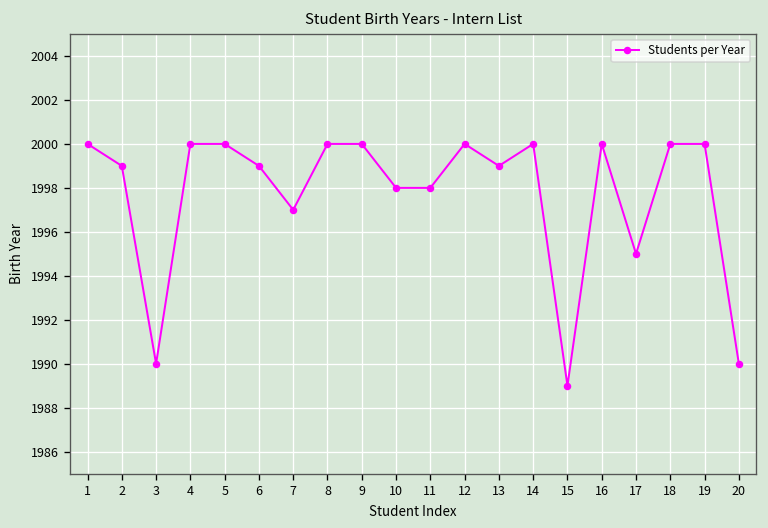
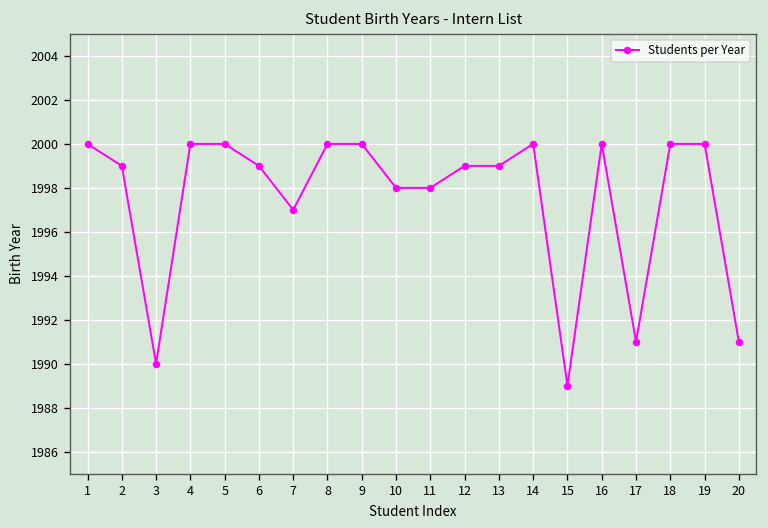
  {
    "1": 2000,
    "2": 1999,
    "3": 1990,
    "4": 2000,
    "5": 2000,
    "6": 1999,
    "7": 1997,
    "8": 2000,
    "9": 2000,
    "10": 1998,
    "11": 1998,
-   "12": 2000,
+   "12": 1999,
    "13": 1999,
    "14": 2000,
    "15": 1989,
    "16": 2000,
-   "17": 1995,
+   "17": 1991,
    "18": 2000,
    "19": 2000,
-   "20": 1990
+   "20": 1991
  }
